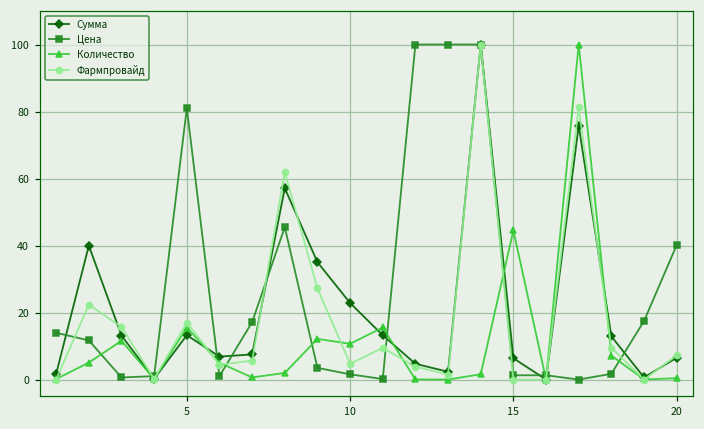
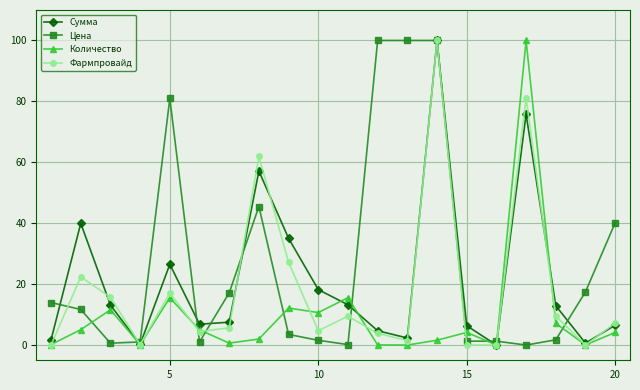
  {
    "Сумма": {
-     "5": 13,
-     "10": 23,
+     "5": 27,
+     "10": 18,
      "15": 6
    },
    "Цена": {
      "5": 81,
      "10": 2,
      "15": 1,
      "20": 40
    },
    "Количество": {
      "5": 16,
      "10": 11,
-     "15": 45,
-     "20": 0
+     "15": 4,
+     "20": 4
    },
    "Фармпровайд": {
      "5": 17,
      "10": 5,
      "15": 0
    }
  }
